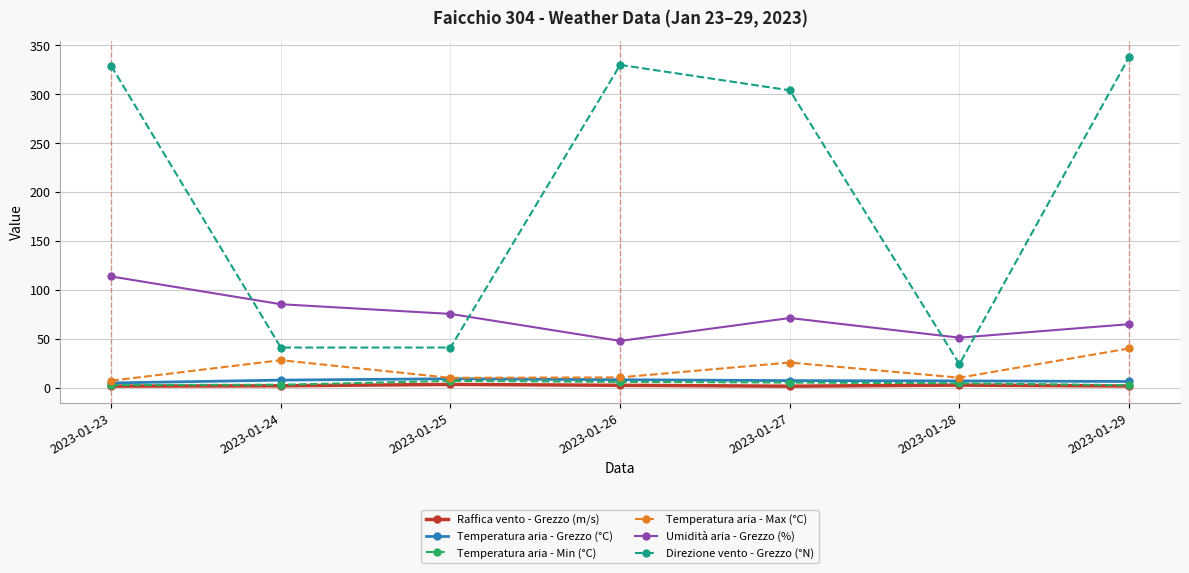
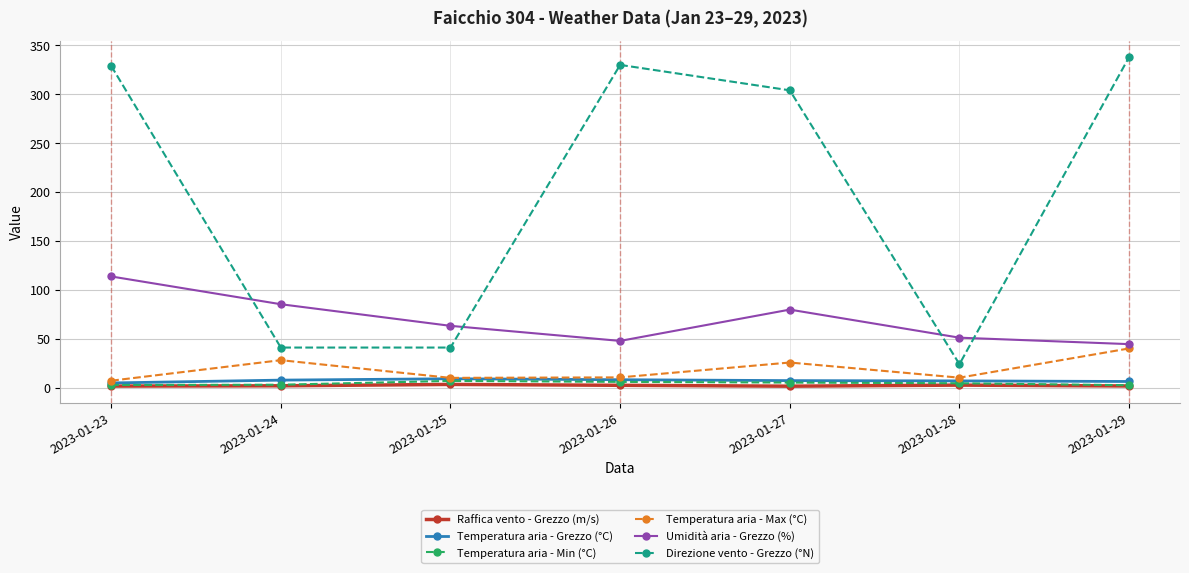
  {
    "Raffica vento - Grezzo (m/s)": {
      "2023-01-25": 0,
      "2023-01-26": 0,
      "2023-01-27": 0
    },
    "Temperatura aria - Grezzo (°C)": {
      "2023-01-24": 10,
      "2023-01-29": 10
    },
    "Temperatura aria - Max (°C)": {
      "2023-01-24": 30,
      "2023-01-27": 30,
      "2023-01-28": 10,
      "2023-01-29": 40
    },
    "Umidità aria - Grezzo (%)": {
      "2023-01-23": 110,
      "2023-01-24": 90,
-     "2023-01-25": 80,
+     "2023-01-25": 60,
      "2023-01-26": 50,
-     "2023-01-27": 70,
+     "2023-01-27": 80,
      "2023-01-28": 50,
-     "2023-01-29": 60
+     "2023-01-29": 40
    }
  }
